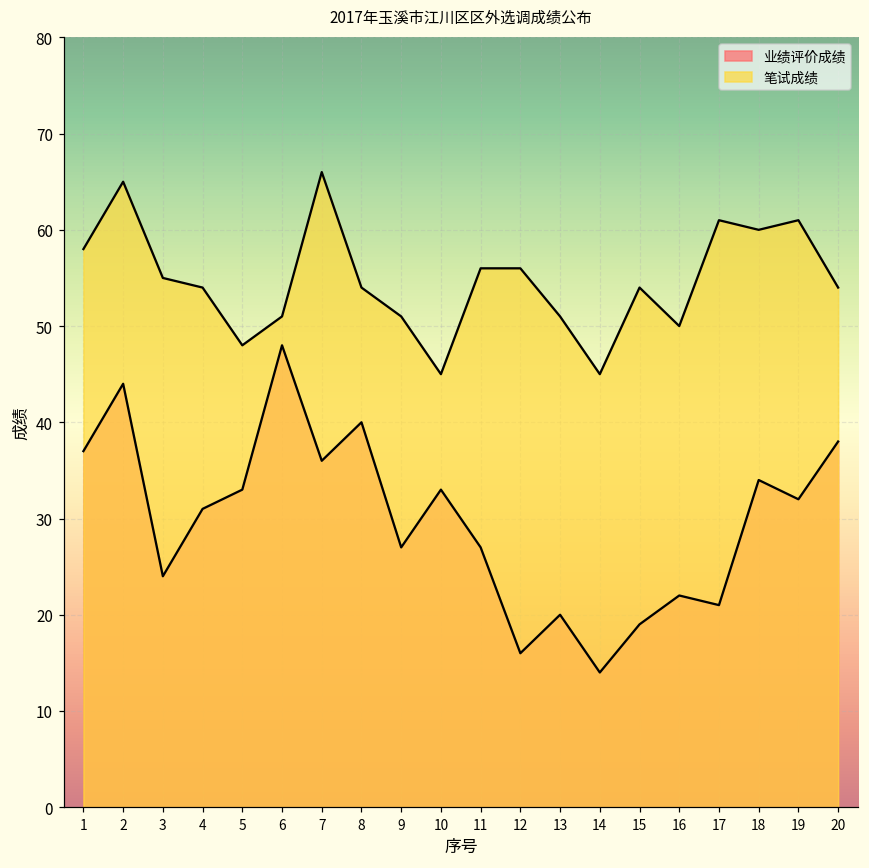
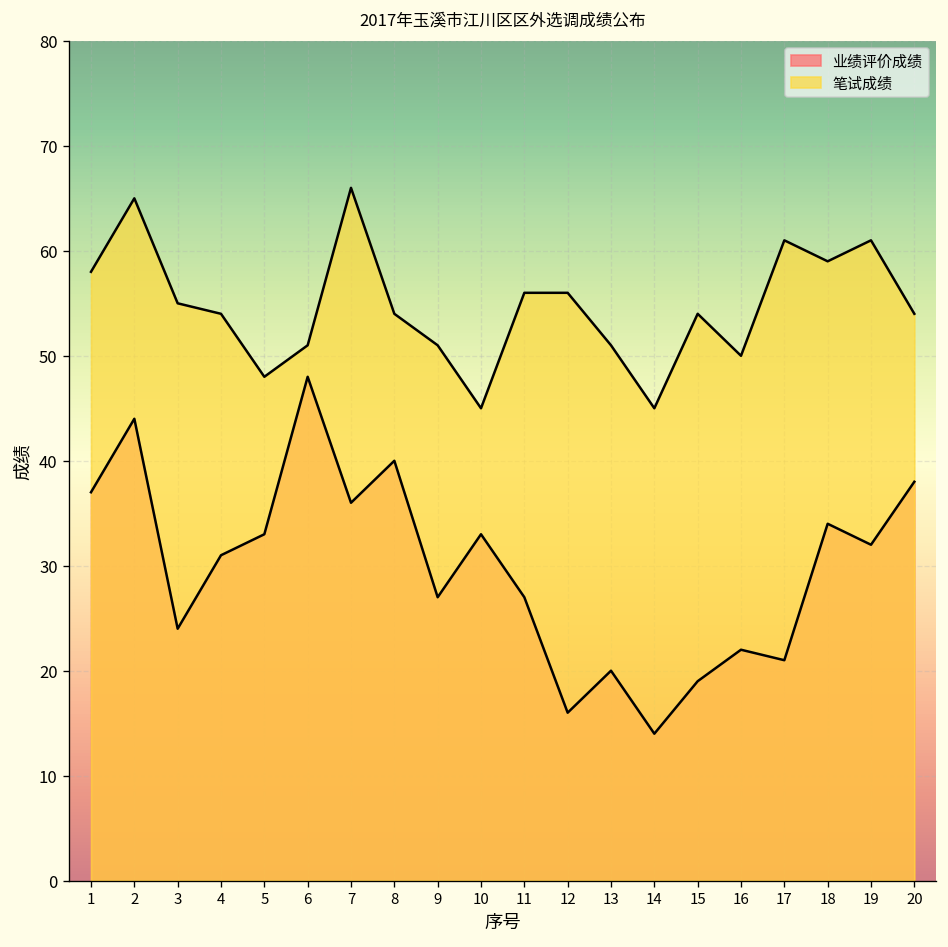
  {
    "业绩评价成绩": {
      "1": 37,
      "2": 44,
      "3": 24,
      "4": 31,
      "5": 33,
      "6": 48,
      "7": 36,
      "8": 40,
      "9": 27,
      "10": 33,
      "11": 27,
      "12": 16,
      "13": 20,
      "14": 14,
      "15": 19,
      "16": 22,
      "17": 21,
      "18": 34,
      "19": 32,
      "20": 38
    },
    "笔试成绩": {
      "1": 58,
      "2": 65,
      "3": 55,
      "4": 54,
      "5": 48,
      "6": 51,
      "7": 66,
      "8": 54,
      "9": 51,
      "10": 45,
      "11": 56,
      "12": 56,
      "13": 51,
      "14": 45,
      "15": 54,
      "16": 50,
      "17": 61,
-     "18": 60,
+     "18": 59,
      "19": 61,
      "20": 54
    }
  }
